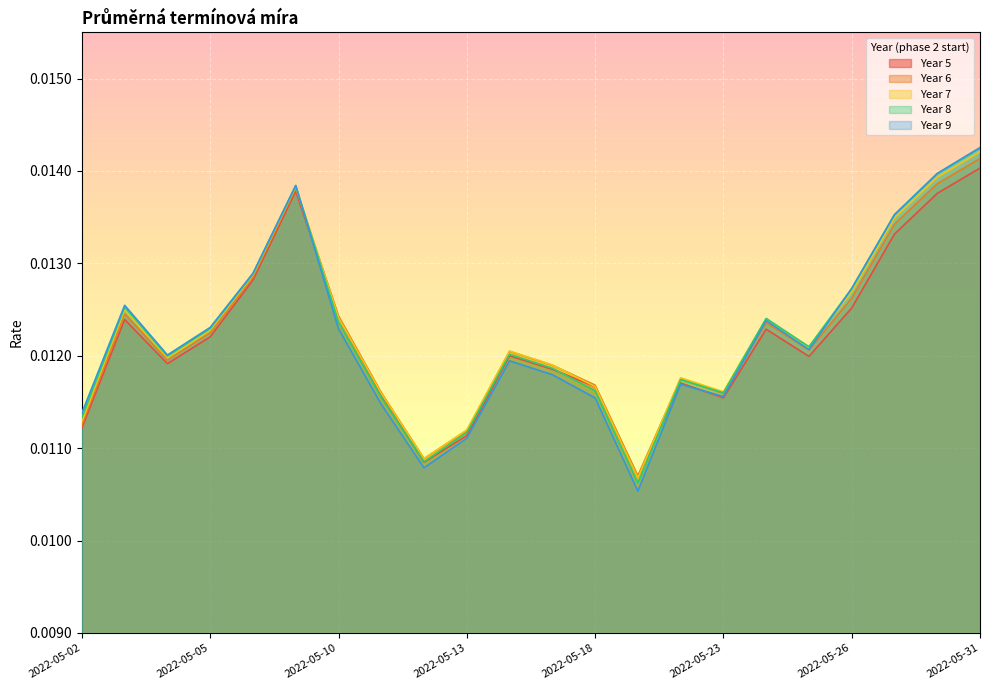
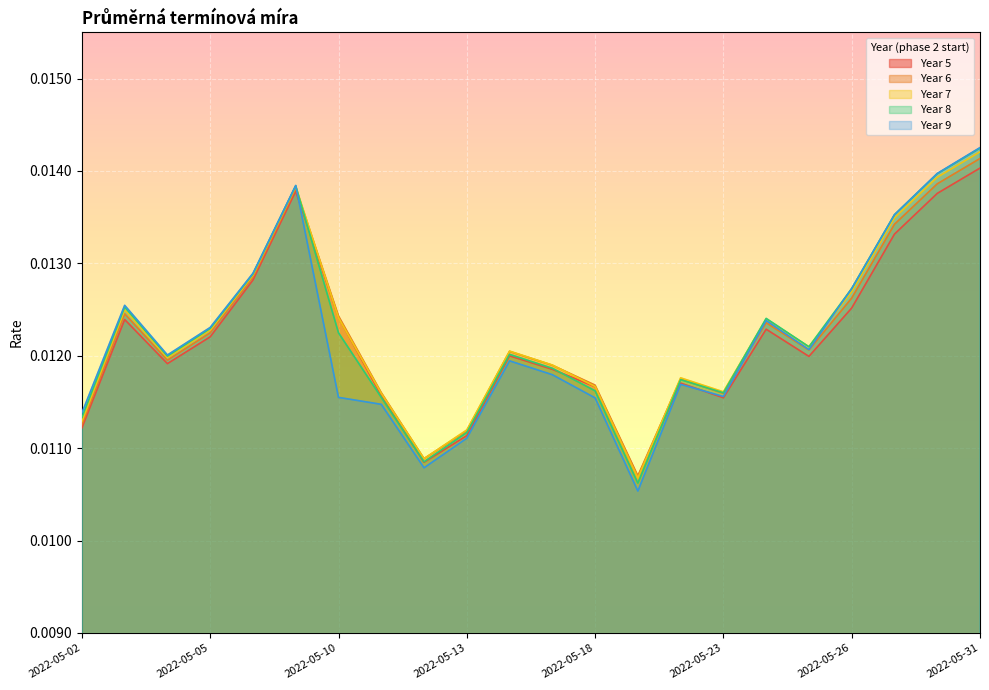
  {
    "Year 8": {
      "2022-05-02": 0.0113,
-     "2022-05-10": 0.0124,
+     "2022-05-10": 0.0122,
      "2022-05-18": 0.0116
    },
    "Year 9": {
      "2022-05-02": 0.0114,
-     "2022-05-10": 0.0123,
+     "2022-05-10": 0.0115,
      "2022-05-13": 0.0111,
      "2022-05-18": 0.0115
    }
  }
